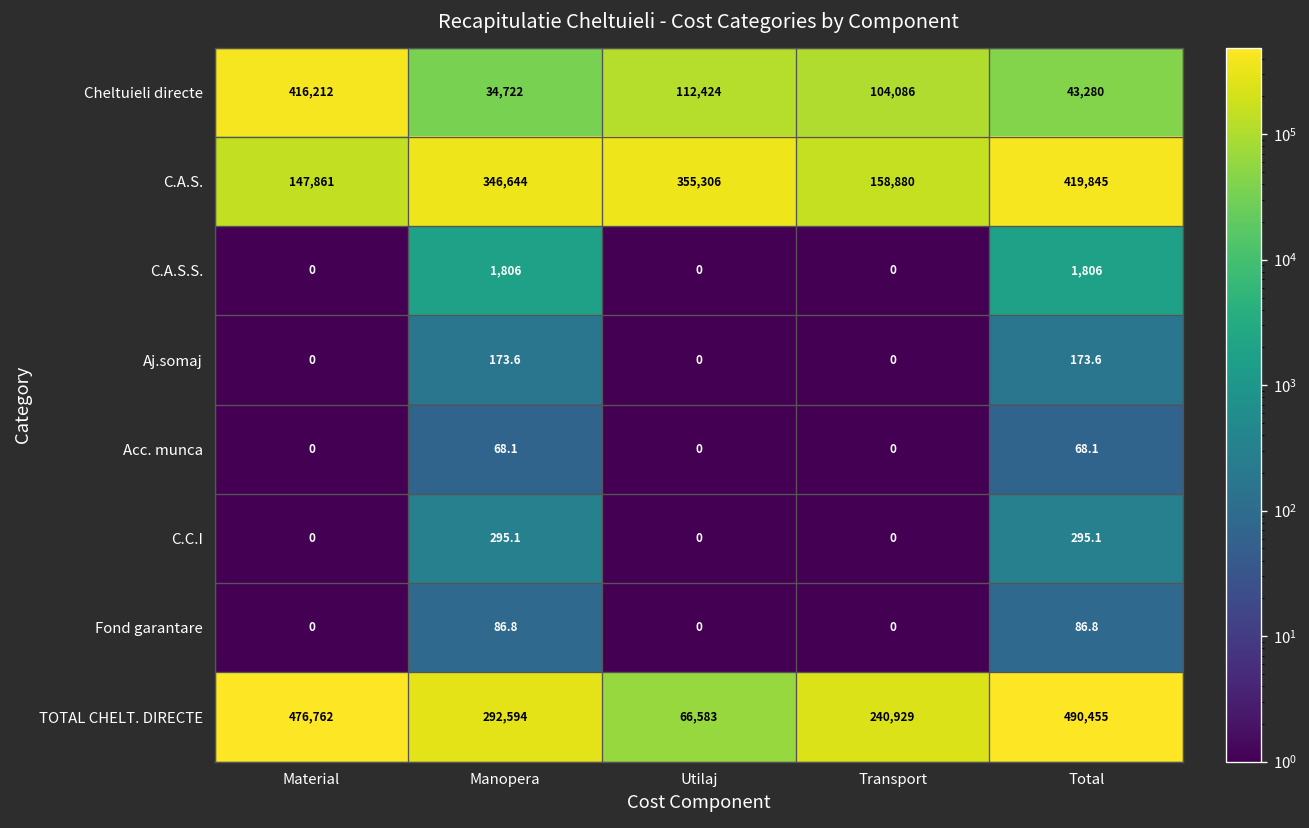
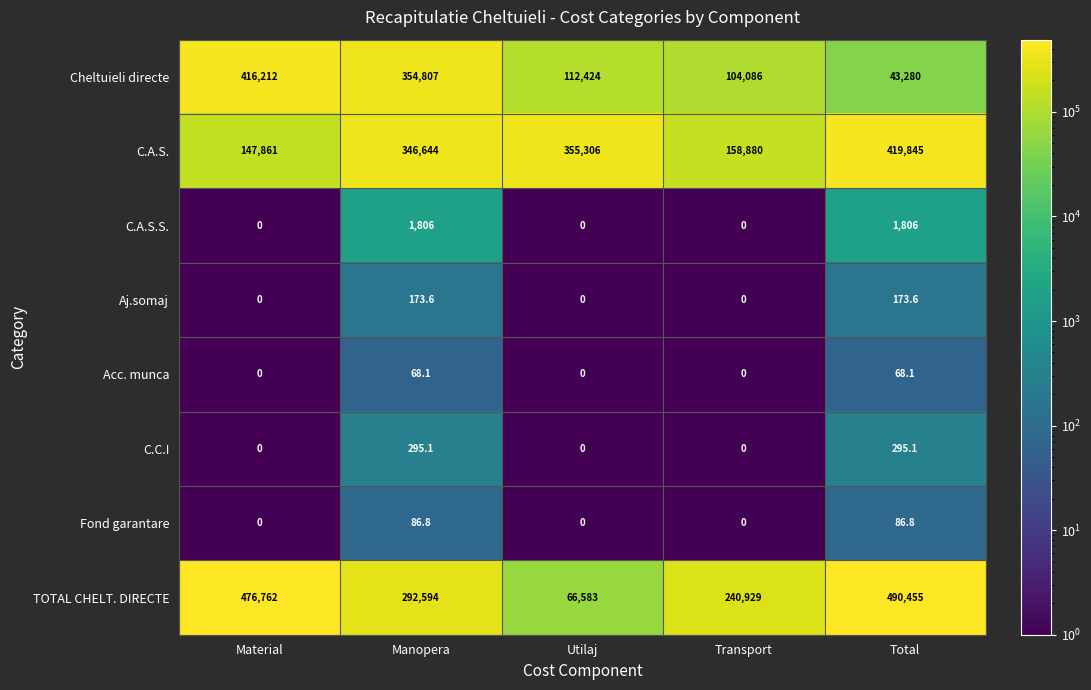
  {
    "Cheltuieli directe": {
      "Material": "416,212",
-     "Manopera": "34,722",
+     "Manopera": "354,807",
      "Utilaj": "112,424",
      "Transport": "104,086",
      "Total": "43,280"
    },
    "C.A.S.": {
      "Material": "147,861",
      "Manopera": "346,644",
      "Utilaj": "355,306",
      "Transport": "158,880",
      "Total": "419,845"
    },
    "C.A.S.S.": {
      "Material": "0",
      "Manopera": "1,806",
      "Utilaj": "0",
      "Transport": "0",
      "Total": "1,806"
    },
    "Aj.somaj": {
      "Material": "0",
      "Manopera": "173.6",
      "Utilaj": "0",
      "Transport": "0",
      "Total": "173.6"
    },
    "Acc. munca": {
      "Material": "0",
      "Manopera": "68.1",
      "Utilaj": "0",
      "Transport": "0",
      "Total": "68.1"
    },
    "C.C.I": {
      "Material": "0",
      "Manopera": "295.1",
      "Utilaj": "0",
      "Transport": "0",
      "Total": "295.1"
    },
    "Fond garantare": {
      "Material": "0",
      "Manopera": "86.8",
      "Utilaj": "0",
      "Transport": "0",
      "Total": "86.8"
    },
    "TOTAL CHELT. DIRECTE": {
      "Material": "476,762",
      "Manopera": "292,594",
      "Utilaj": "66,583",
      "Transport": "240,929",
      "Total": "490,455"
    }
  }
